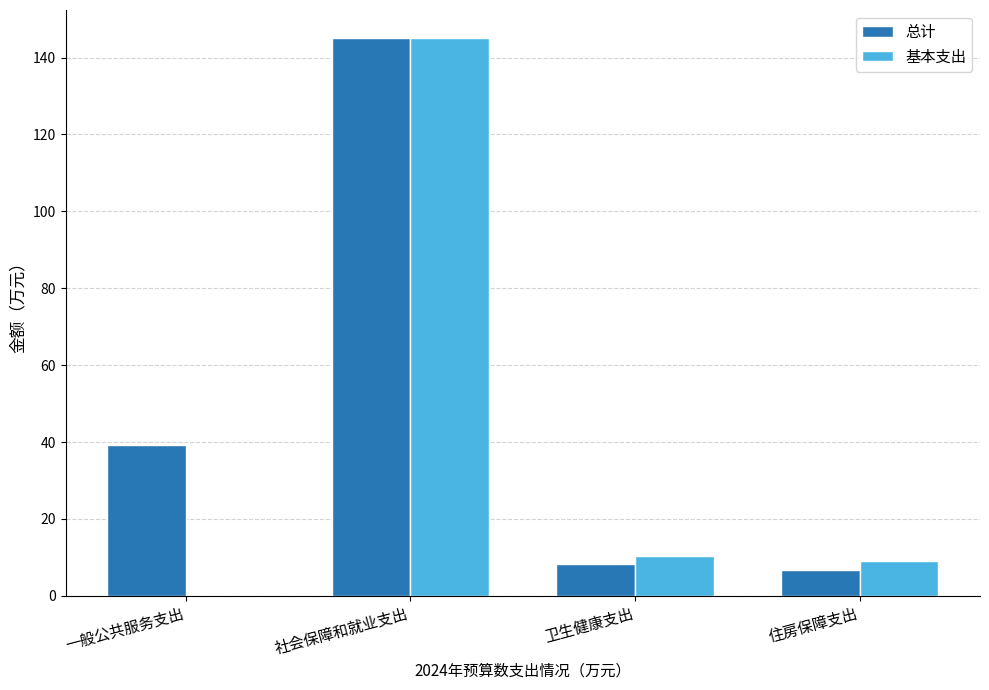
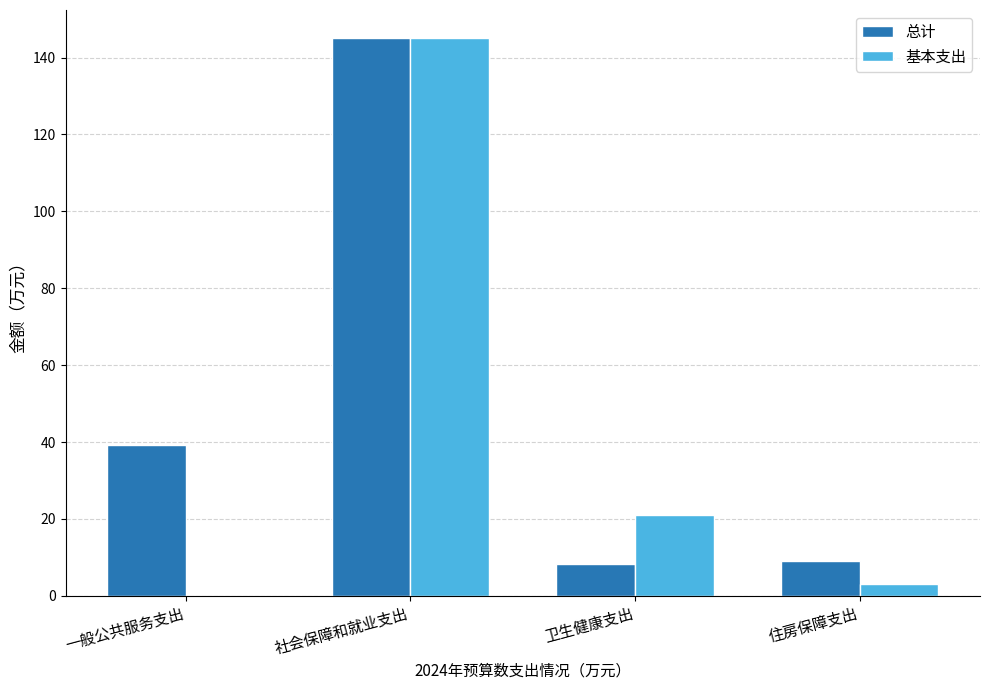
  {
    "总计": {
      "一般公共服务支出": 39,
      "社会保障和就业支出": 145,
      "卫生健康支出": 8,
-     "住房保障支出": 7
+     "住房保障支出": 9
    },
    "基本支出": {
      "一般公共服务支出": 0,
      "社会保障和就业支出": 145,
-     "卫生健康支出": 10,
-     "住房保障支出": 9
+     "卫生健康支出": 21,
+     "住房保障支出": 3
    }
  }
